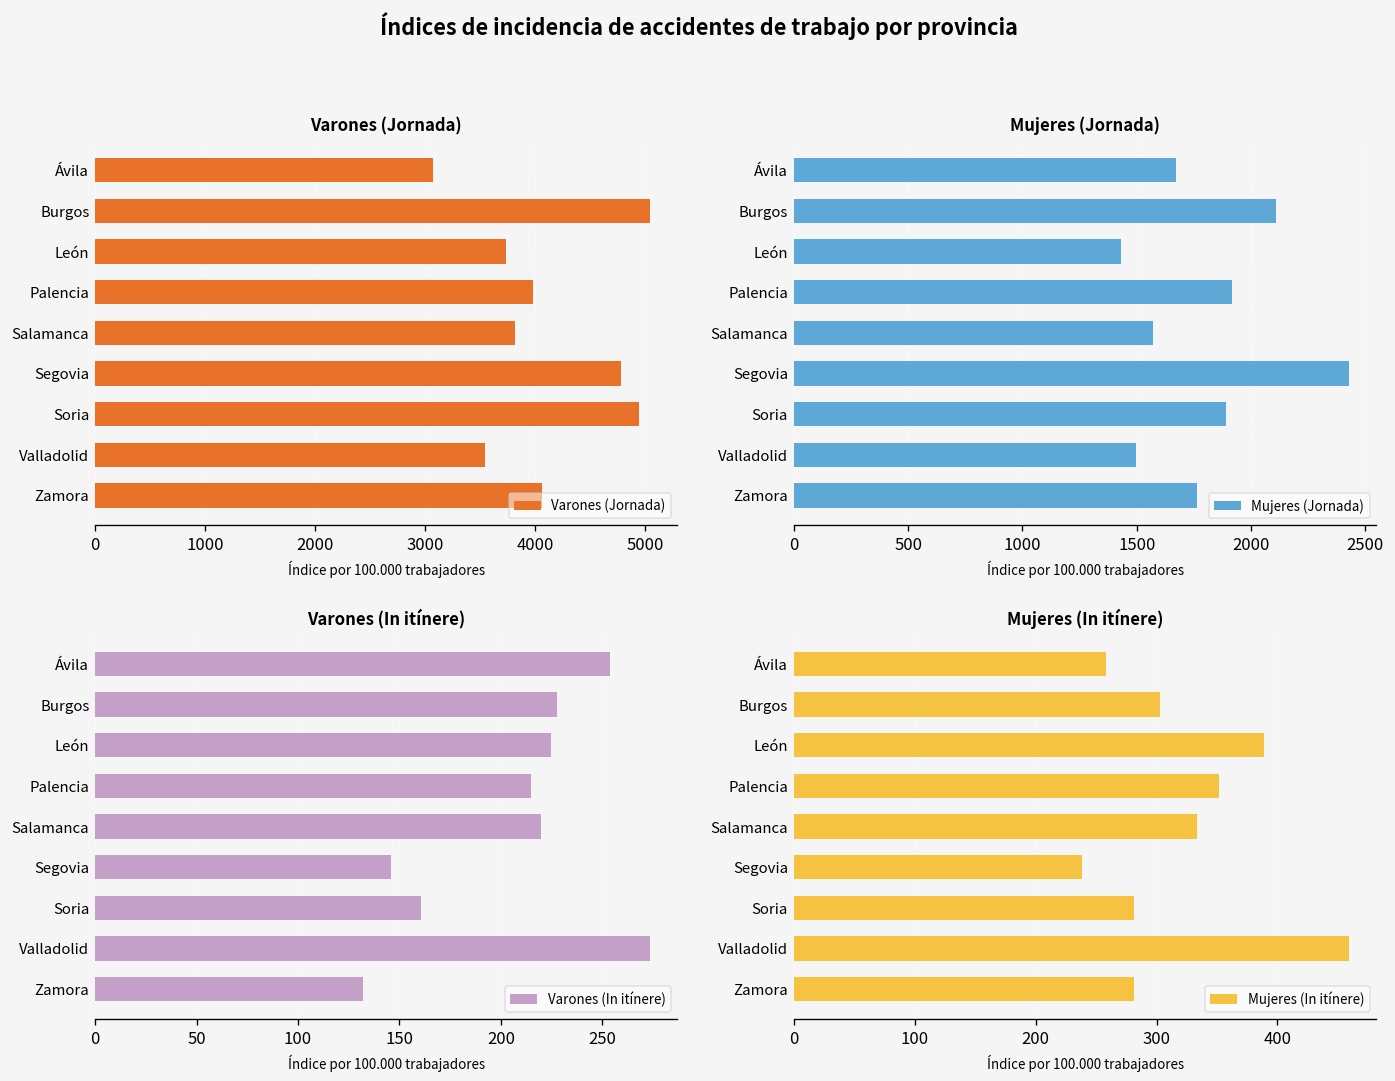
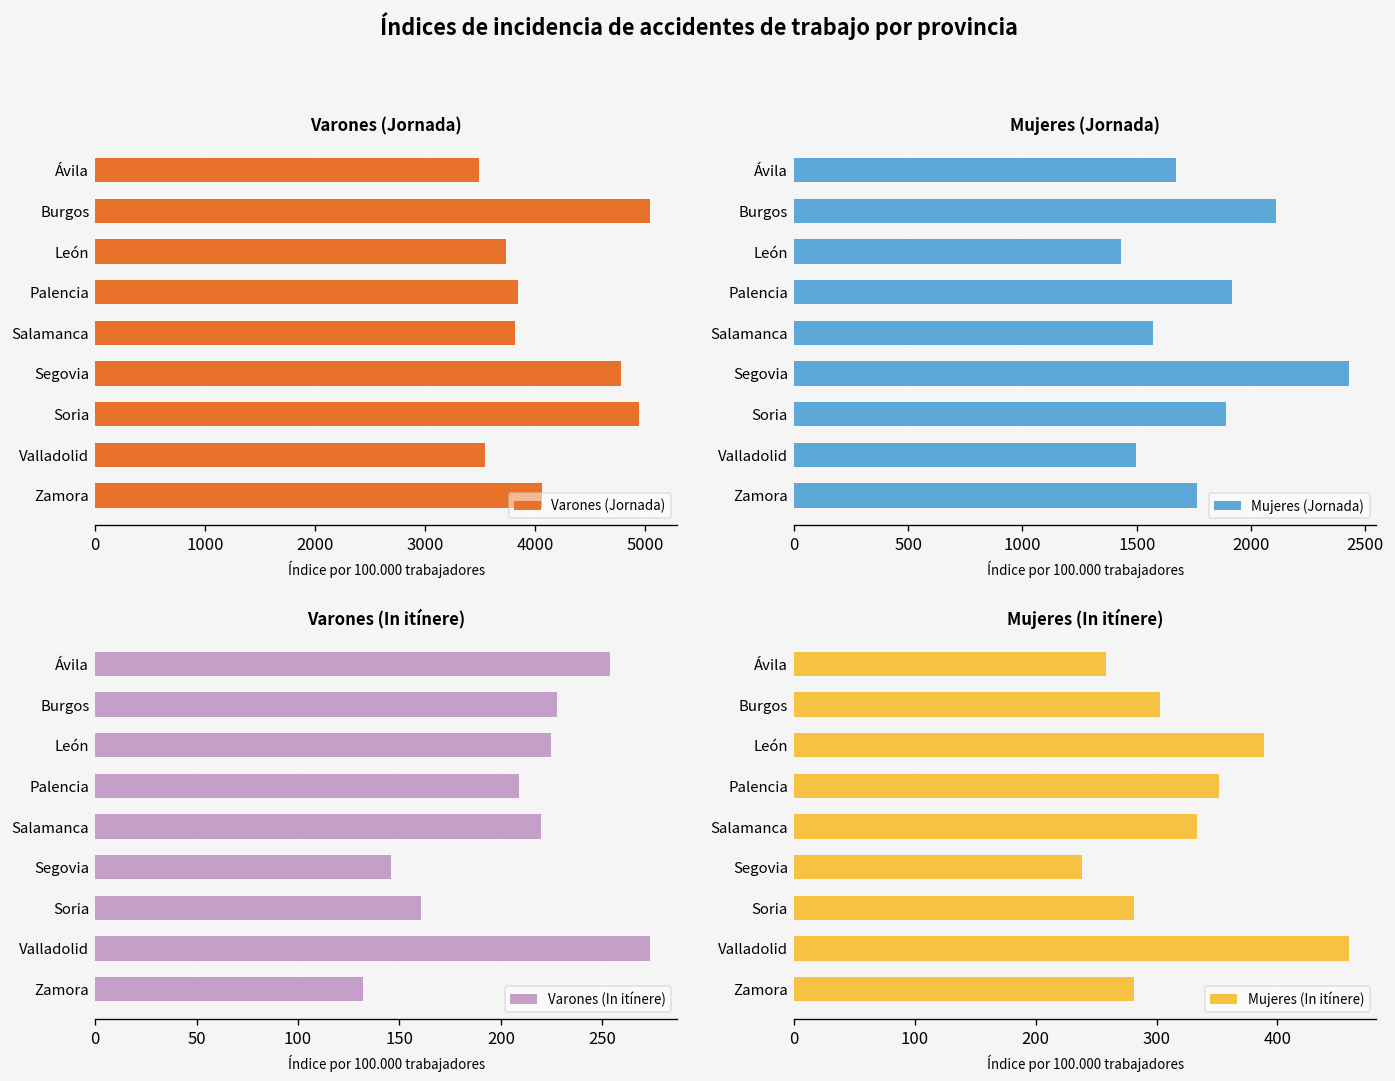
  {
    "Varones (Jornada)": {
-     "Ávila": 3100,
+     "Ávila": 3500,
      "Burgos": 5000,
      "León": 3700,
-     "Palencia": 4000,
+     "Palencia": 3800,
      "Salamanca": 3800,
      "Segovia": 4800,
      "Soria": 4900,
      "Valladolid": 3500
    },
    "Mujeres (Jornada)": {
      "Ávila": 1670,
      "Burgos": 2110,
      "León": 1430,
      "Palencia": 1920,
      "Salamanca": 1570,
      "Segovia": 2430,
      "Soria": 1890,
      "Valladolid": 1500,
      "Zamora": 1760
    },
    "Varones (In itínere)": {
      "Ávila": 254,
      "Burgos": 228,
      "León": 225,
-     "Palencia": 215,
+     "Palencia": 209,
      "Salamanca": 220,
      "Segovia": 146,
      "Soria": 161,
      "Valladolid": 273,
      "Zamora": 132
    },
    "Mujeres (In itínere)": {
      "Ávila": 258,
      "Burgos": 303,
      "León": 389,
      "Palencia": 352,
      "Salamanca": 334,
      "Segovia": 239,
      "Soria": 281,
      "Valladolid": 459,
      "Zamora": 281
    }
  }
